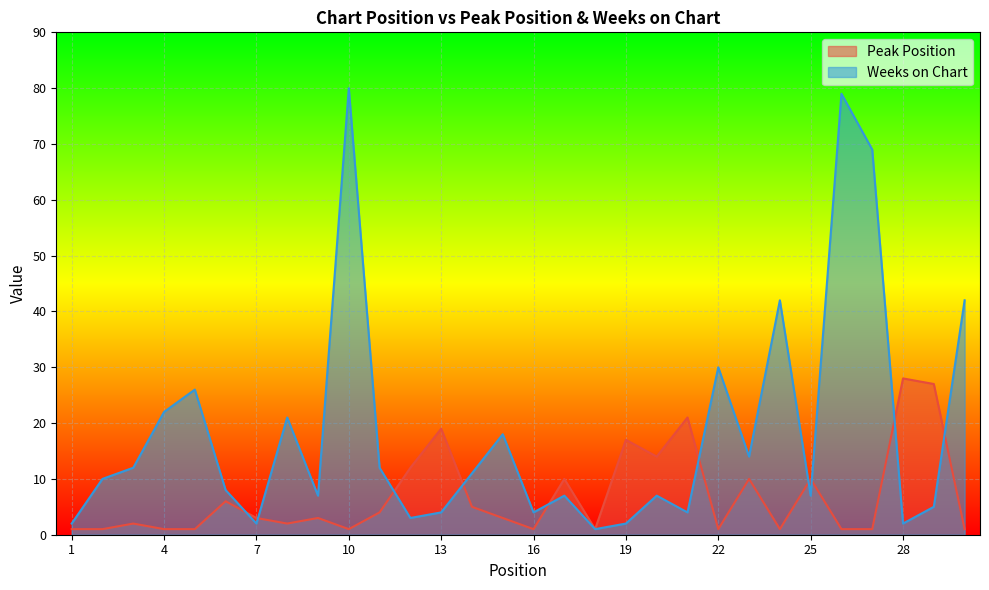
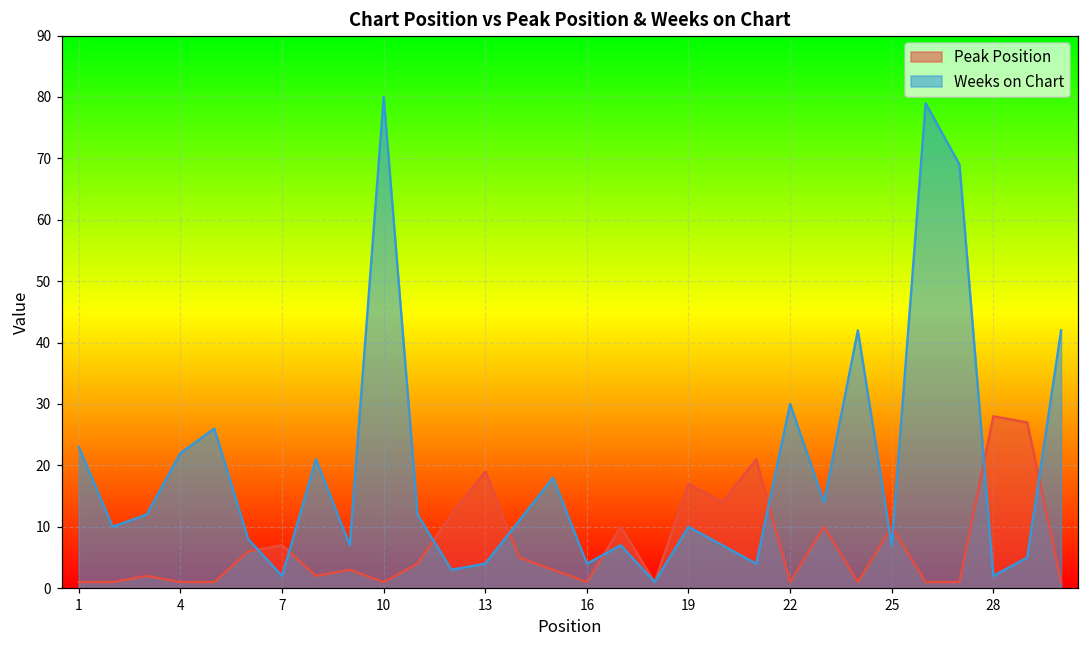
  {
    "Peak Position": {
      "1": 1,
      "4": 1,
-     "7": 3,
+     "7": 7,
      "10": 1,
      "13": 19,
      "16": 1,
      "19": 17,
      "22": 1,
      "25": 10,
      "28": 28
    },
    "Weeks on Chart": {
-     "1": 2,
+     "1": 23,
      "4": 22,
      "7": 2,
      "10": 80,
      "13": 4,
      "16": 4,
-     "19": 2,
+     "19": 10,
      "22": 30,
      "25": 7,
      "28": 2
    }
  }
